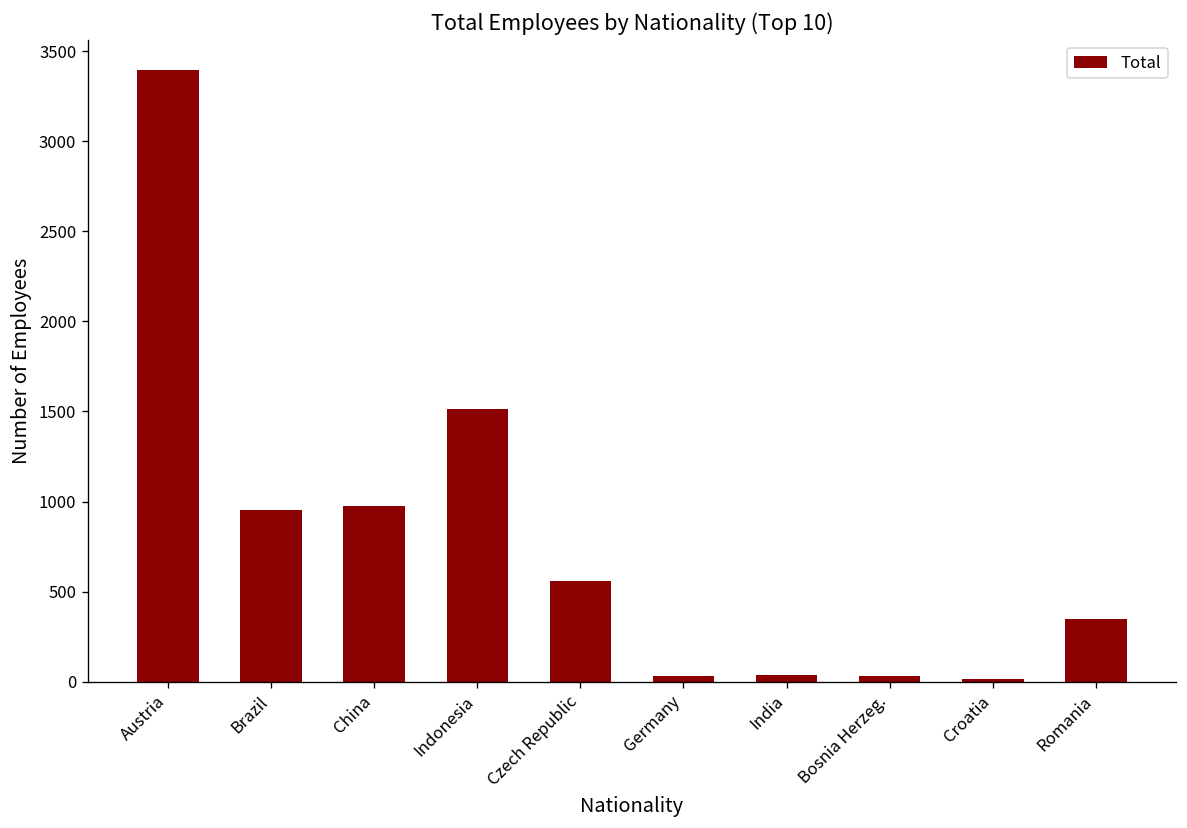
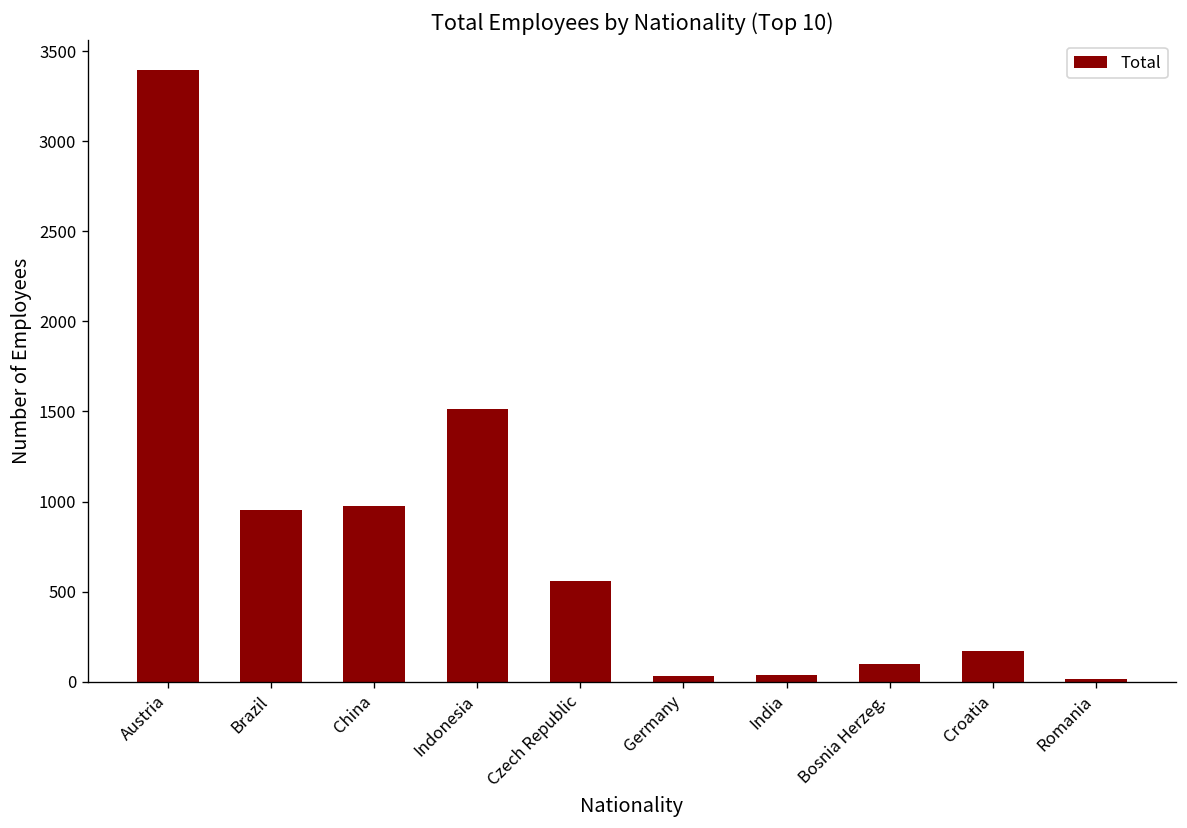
  {
    "Austria": 3390,
    "Brazil": 950,
    "China": 970,
    "Indonesia": 1510,
    "Czech Republic": 560,
    "Germany": 30,
    "India": 40,
-   "Bosnia Herzeg.": 30,
-   "Croatia": 20,
-   "Romania": 350
+   "Bosnia Herzeg.": 100,
+   "Croatia": 170,
+   "Romania": 20
  }
